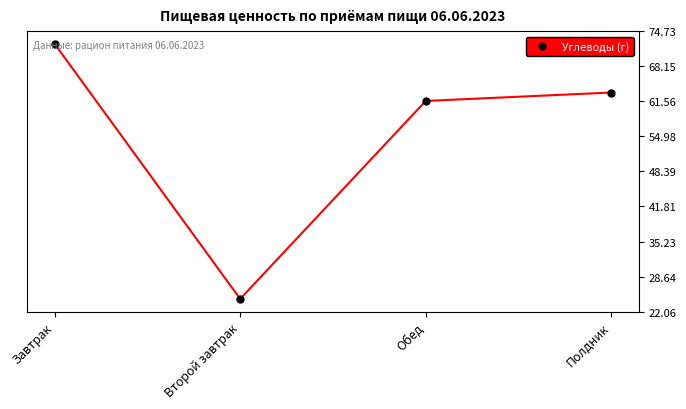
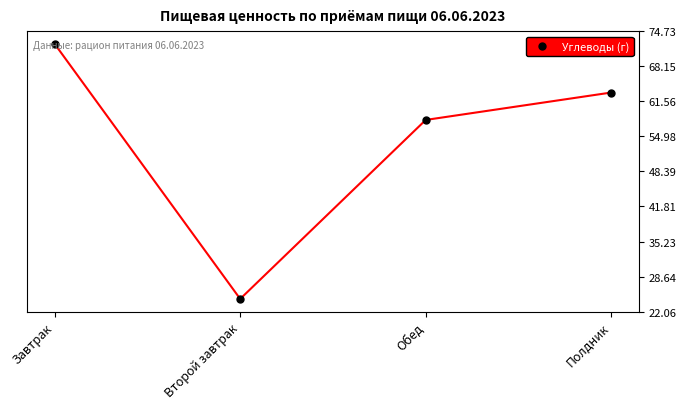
  {
    "Второй завтрак": 24,
-   "Обед": 62,
+   "Обед": 58,
    "Полдник": 63
  }
